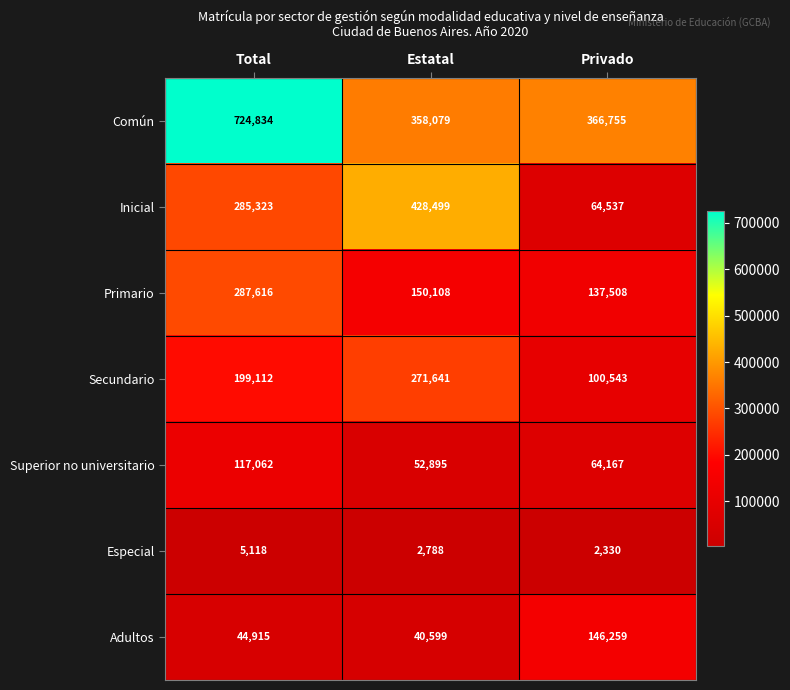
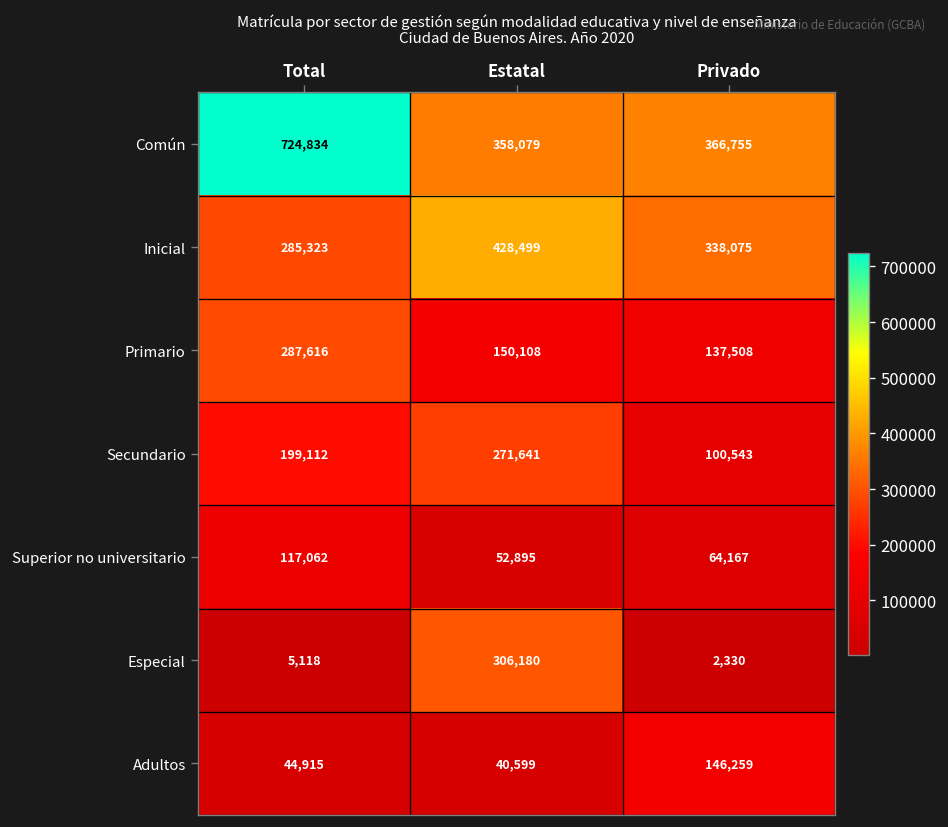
  {
    "Común": {
      "Total": "724,834",
      "Estatal": "358,079",
      "Privado": "366,755"
    },
    "Inicial": {
      "Total": "285,323",
      "Estatal": "428,499",
-     "Privado": "64,537"
+     "Privado": "338,075"
    },
    "Primario": {
      "Total": "287,616",
      "Estatal": "150,108",
      "Privado": "137,508"
    },
    "Secundario": {
      "Total": "199,112",
      "Estatal": "271,641",
      "Privado": "100,543"
    },
    "Superior no universitario": {
      "Total": "117,062",
      "Estatal": "52,895",
      "Privado": "64,167"
    },
    "Especial": {
      "Total": "5,118",
-     "Estatal": "2,788",
+     "Estatal": "306,180",
      "Privado": "2,330"
    },
    "Adultos": {
      "Total": "44,915",
      "Estatal": "40,599",
      "Privado": "146,259"
    }
  }
